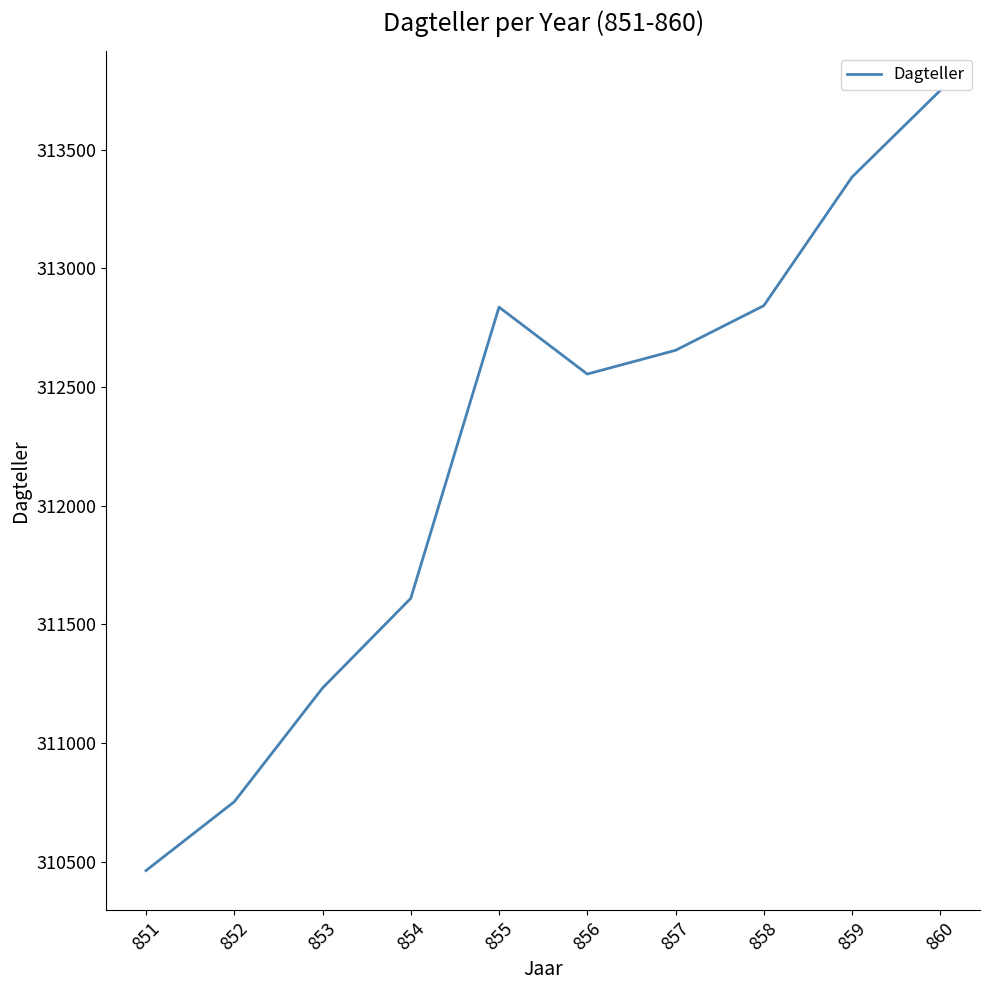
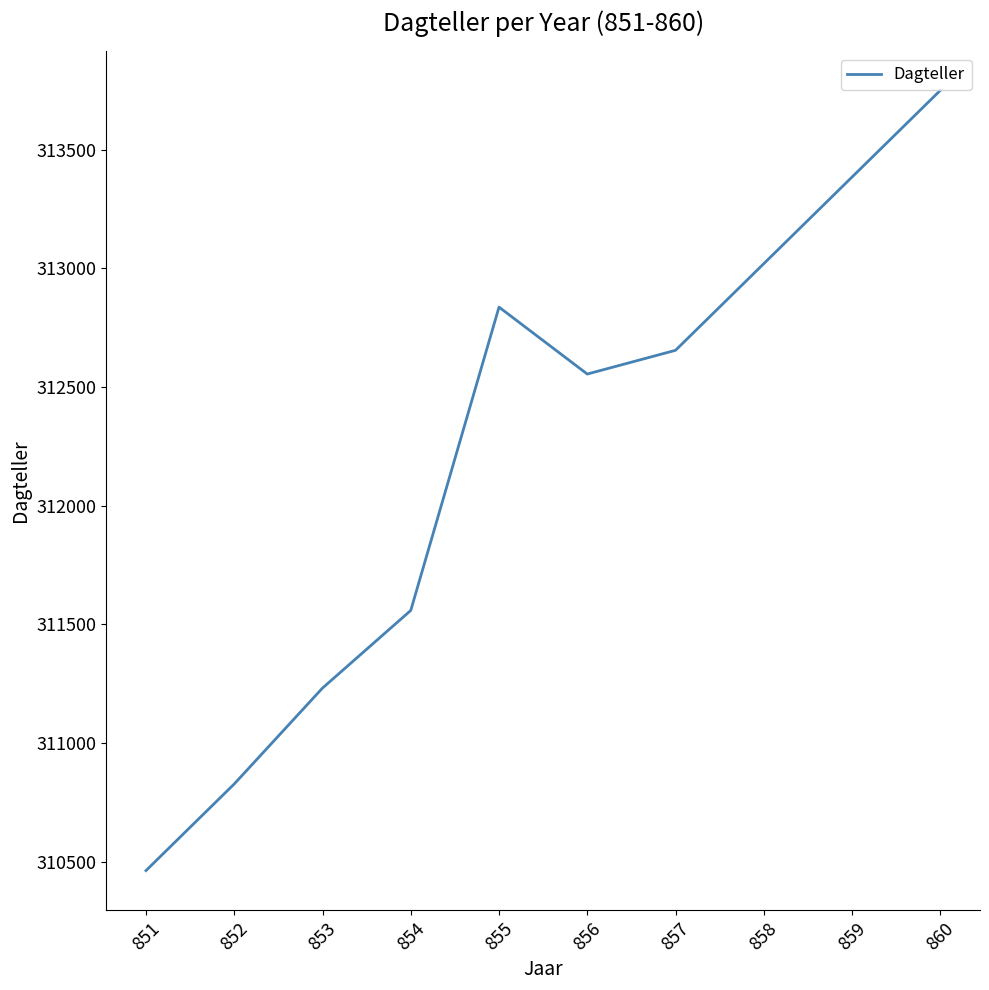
  {
    "851": 310460,
-   "852": 310750,
+   "852": 310830,
    "853": 311230,
-   "854": 311610,
+   "854": 311560,
    "855": 312840,
    "856": 312560,
    "857": 312660,
-   "858": 312840,
+   "858": 313020,
    "859": 313390,
    "860": 313750
  }
